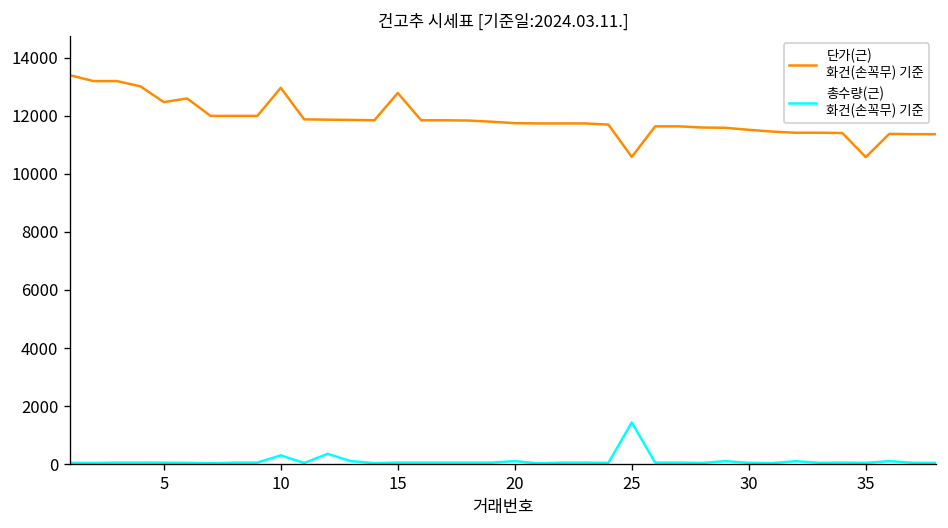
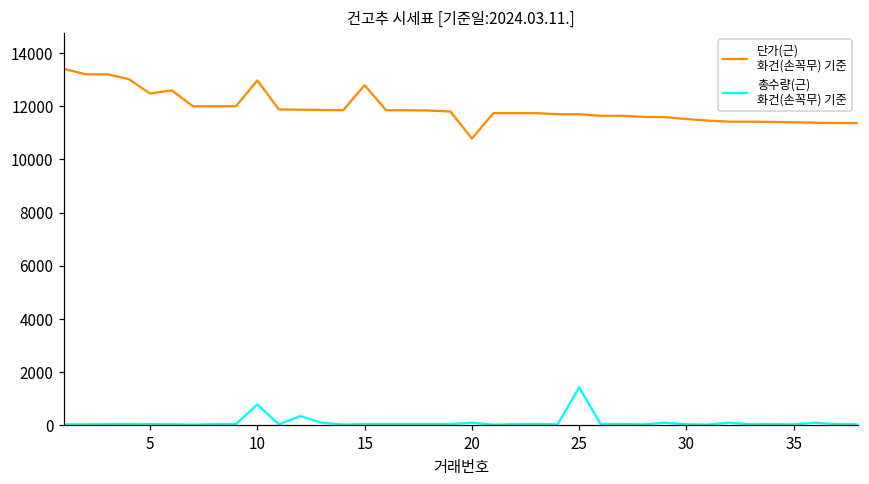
  {
    "단가(근) 화건(손꼭무) 기준": {
      "5": 12500,
      "10": 13000,
      "15": 12800,
-     "20": 11800,
-     "25": 10600,
+     "20": 10800,
+     "25": 11700,
      "30": 11500,
-     "35": 10600
+     "35": 11400
    },
    "총수량(근) 화건(손꼭무) 기준": {
      "5": 0,
-     "10": 300,
+     "10": 800,
      "15": 100,
      "20": 100,
      "25": 1400,
      "30": 0,
      "35": 0
    }
  }
